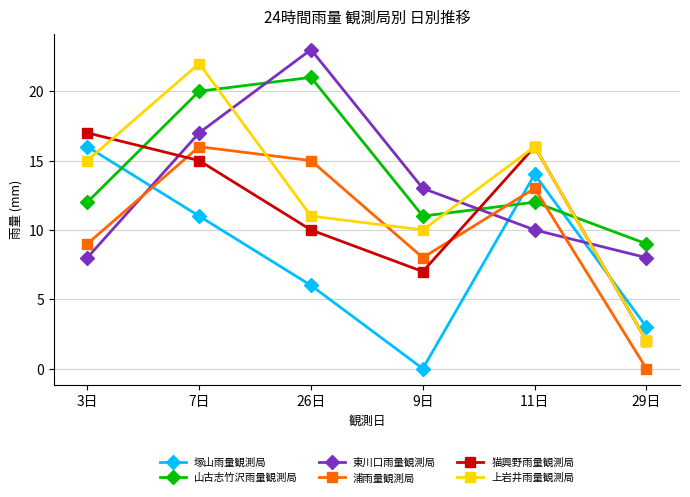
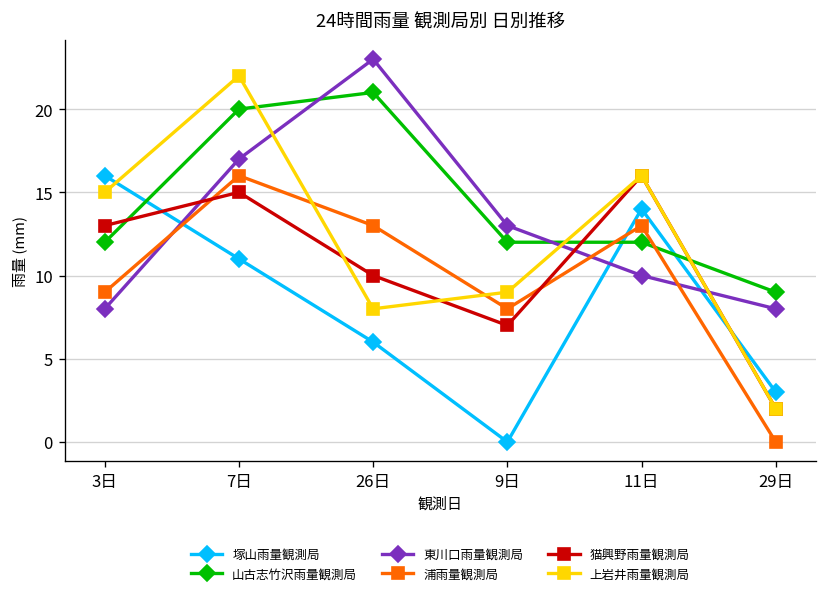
  {
    "塚山雨量観測局": {
      "3日": 16,
      "7日": 11,
      "26日": 6,
      "9日": 0,
      "11日": 14,
      "29日": 3
    },
    "山古志竹沢雨量観測局": {
      "3日": 12,
      "7日": 20,
      "26日": 21,
-     "9日": 11,
+     "9日": 12,
      "11日": 12,
      "29日": 9
    },
    "東川口雨量観測局": {
      "3日": 8,
      "7日": 17,
      "26日": 23,
      "9日": 13,
      "11日": 10,
      "29日": 8
    },
    "浦雨量観測局": {
      "3日": 9,
      "7日": 16,
-     "26日": 15,
+     "26日": 13,
      "9日": 8,
      "11日": 13,
      "29日": 0
    },
    "猫興野雨量観測局": {
-     "3日": 17,
+     "3日": 13,
      "7日": 15,
      "26日": 10,
      "9日": 7
    },
    "上岩井雨量観測局": {
      "3日": 15,
      "7日": 22,
-     "26日": 11,
-     "9日": 10
+     "26日": 8,
+     "9日": 9
    }
  }
